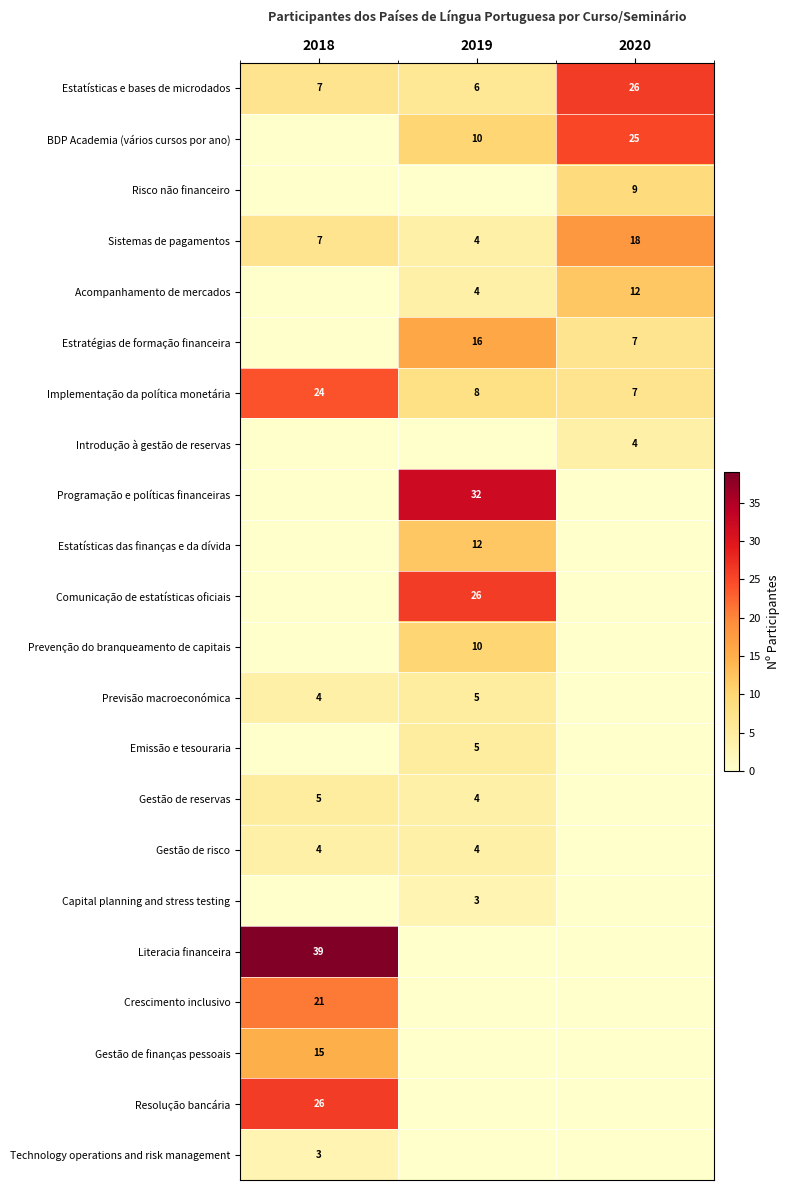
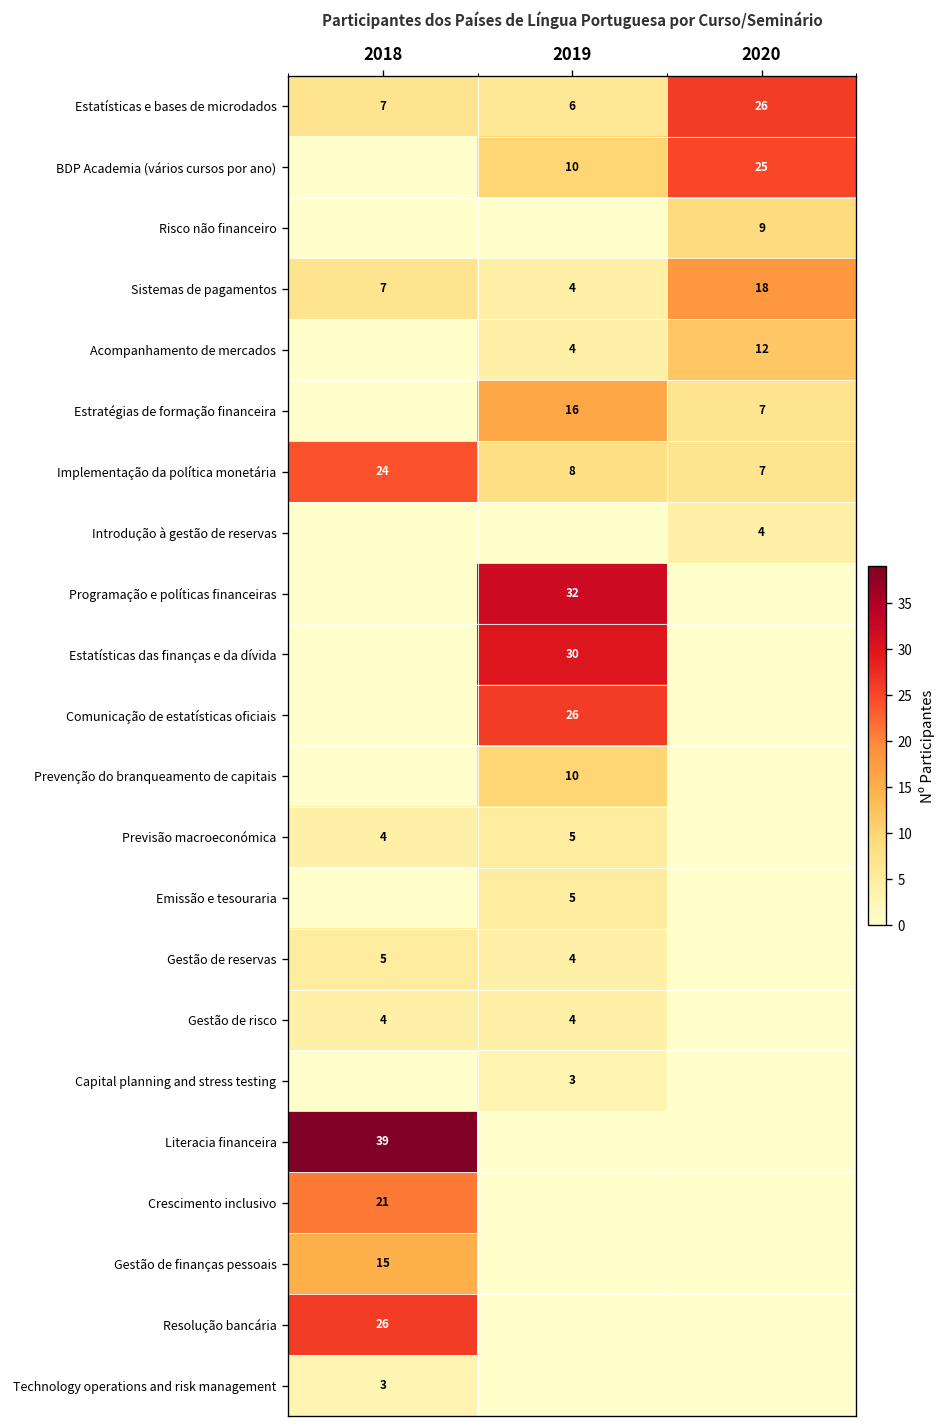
  {
    "Estatísticas e bases de microdados": {
      "2018": 7,
      "2019": 6,
      "2020": 26
    },
    "BDP Academia (vários cursos por ano)": {
      "2019": 10,
      "2020": 25
    },
    "Risco não financeiro": {
      "2020": 9
    },
    "Sistemas de pagamentos": {
      "2018": 7,
      "2019": 4,
      "2020": 18
    },
    "Acompanhamento de mercados": {
      "2019": 4,
      "2020": 12
    },
    "Estratégias de formação financeira": {
      "2019": 16,
      "2020": 7
    },
    "Implementação da política monetária": {
      "2018": 24,
      "2019": 8,
      "2020": 7
    },
    "Introdução à gestão de reservas": {
      "2020": 4
    },
    "Programação e políticas financeiras": {
      "2019": 32
    },
    "Estatísticas das finanças e da dívida": {
-     "2019": 12
+     "2019": 30
    },
    "Comunicação de estatísticas oficiais": {
      "2019": 26
    },
    "Prevenção do branqueamento de capitais": {
      "2019": 10
    },
    "Previsão macroeconómica": {
      "2018": 4,
      "2019": 5
    },
    "Emissão e tesouraria": {
      "2019": 5
    },
    "Gestão de reservas": {
      "2018": 5,
      "2019": 4
    },
    "Gestão de risco": {
      "2018": 4,
      "2019": 4
    },
    "Capital planning and stress testing": {
      "2019": 3
    },
    "Literacia financeira": {
      "2018": 39
    },
    "Crescimento inclusivo": {
      "2018": 21
    },
    "Gestão de finanças pessoais": {
      "2018": 15
    },
    "Resolução bancária": {
      "2018": 26
    },
    "Technology operations and risk management": {
      "2018": 3
    }
  }
